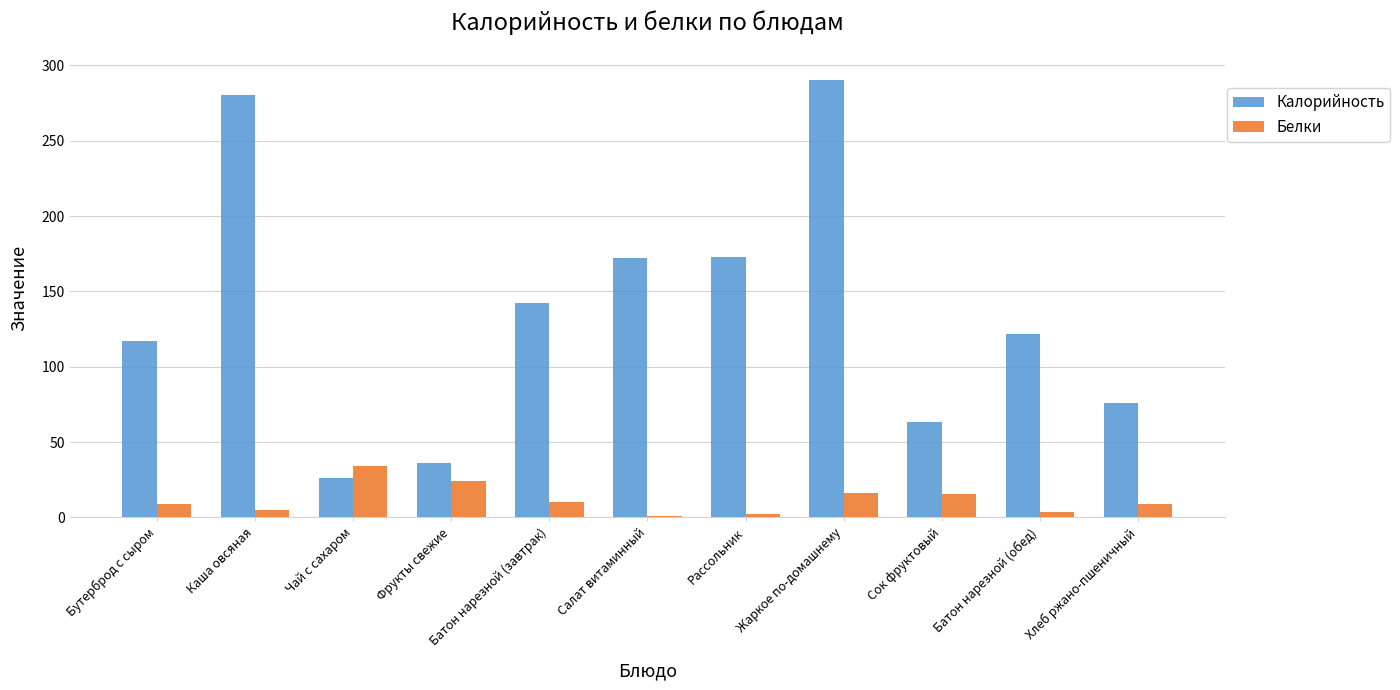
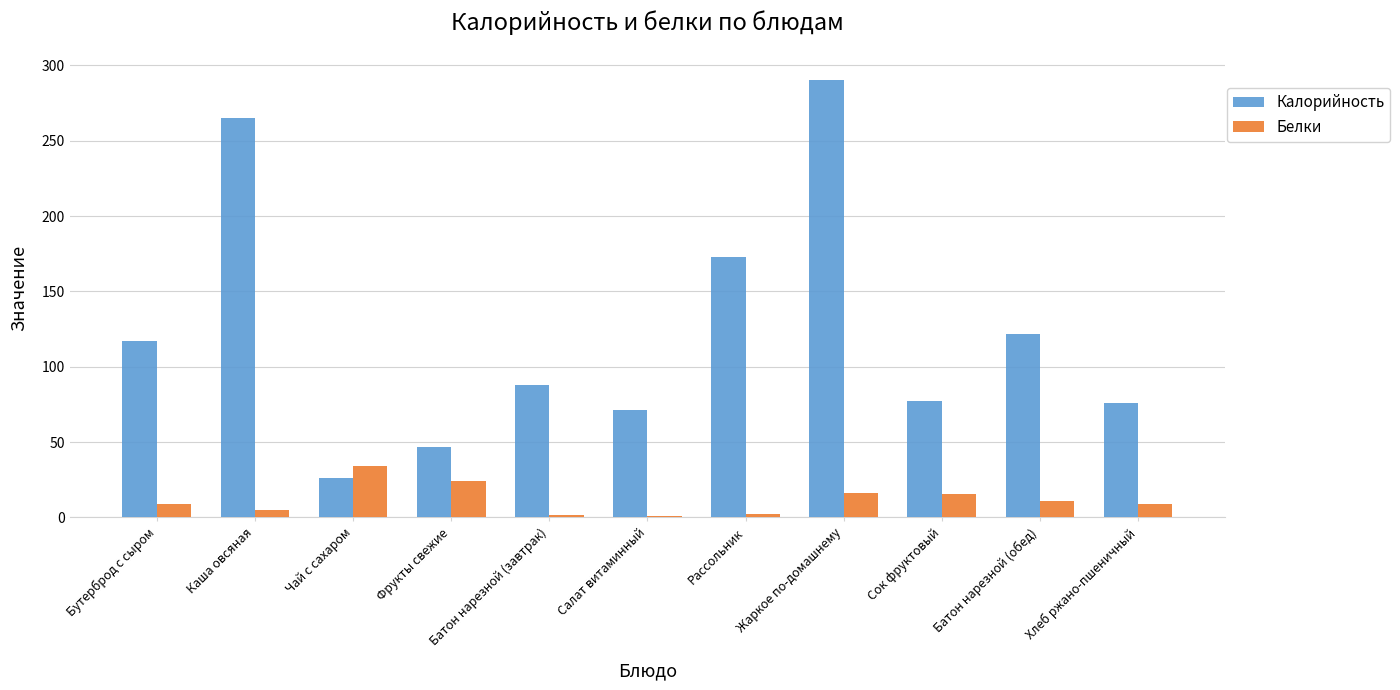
  {
    "Калорийность": {
      "Бутерброд с сыром": 117,
-     "Каша овсяная": 280,
+     "Каша овсяная": 265,
      "Чай с сахаром": 26,
-     "Фрукты свежие": 36,
-     "Батон нарезной (завтрак)": 142,
-     "Салат витаминный": 172,
+     "Фрукты свежие": 47,
+     "Батон нарезной (завтрак)": 88,
+     "Салат витаминный": 71,
      "Рассольник": 173,
      "Жаркое по-домашнему": 291,
-     "Сок фруктовый": 63,
+     "Сок фруктовый": 77,
      "Батон нарезной (обед)": 122,
      "Хлеб ржано-пшеничный": 76
    },
    "Белки": {
      "Бутерброд с сыром": 9,
      "Каша овсяная": 5,
      "Чай с сахаром": 34,
      "Фрукты свежие": 24,
-     "Батон нарезной (завтрак)": 10,
+     "Батон нарезной (завтрак)": 2,
      "Рассольник": 3,
      "Жаркое по-домашнему": 16,
      "Сок фруктовый": 16,
-     "Батон нарезной (обед)": 4,
+     "Батон нарезной (обед)": 11,
      "Хлеб ржано-пшеничный": 9
    }
  }
